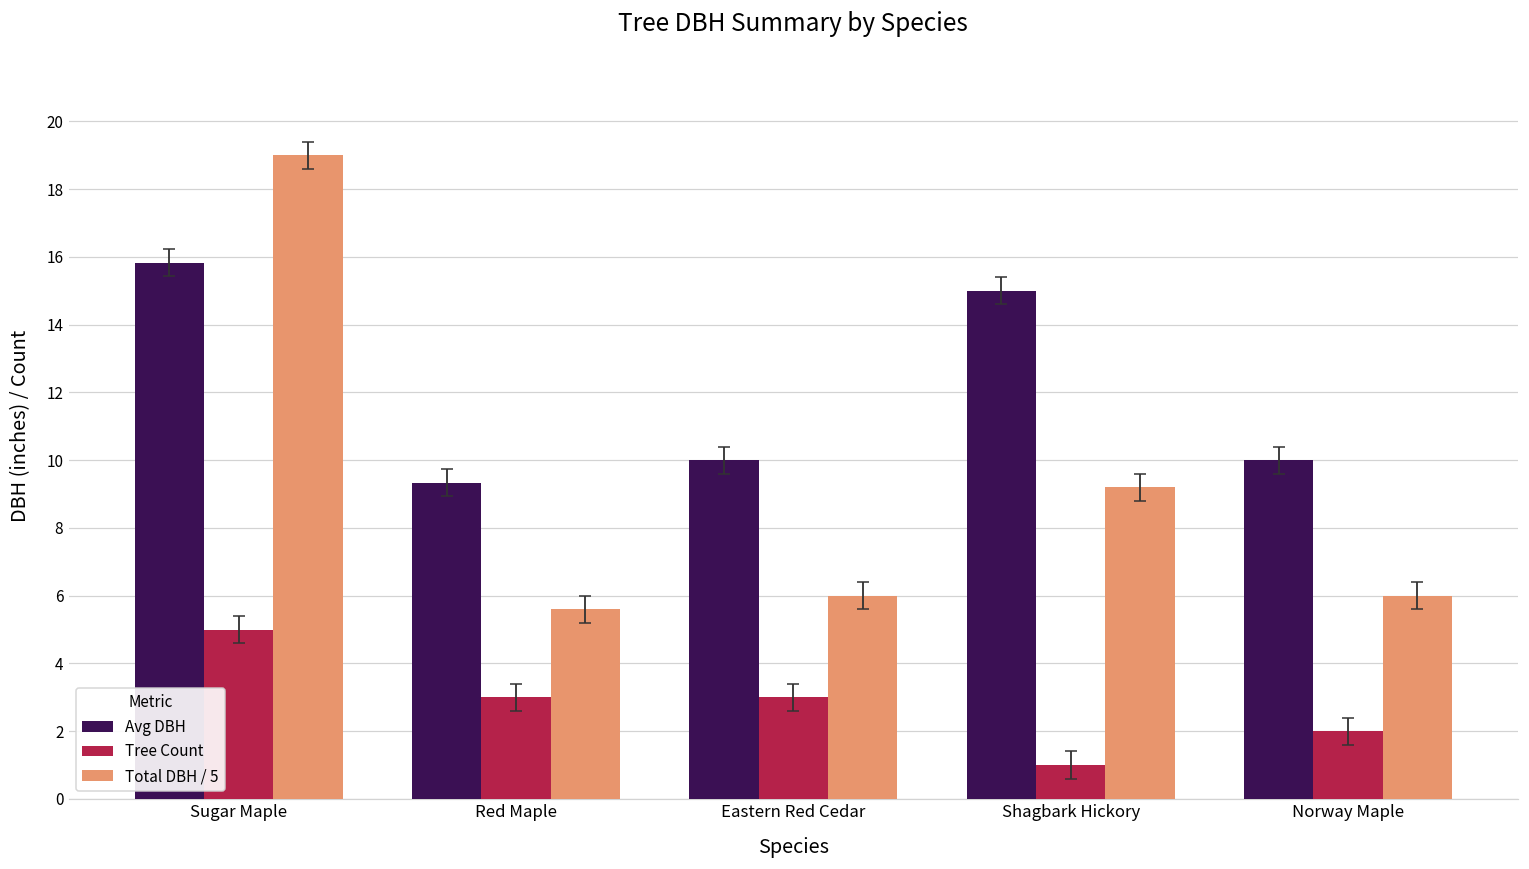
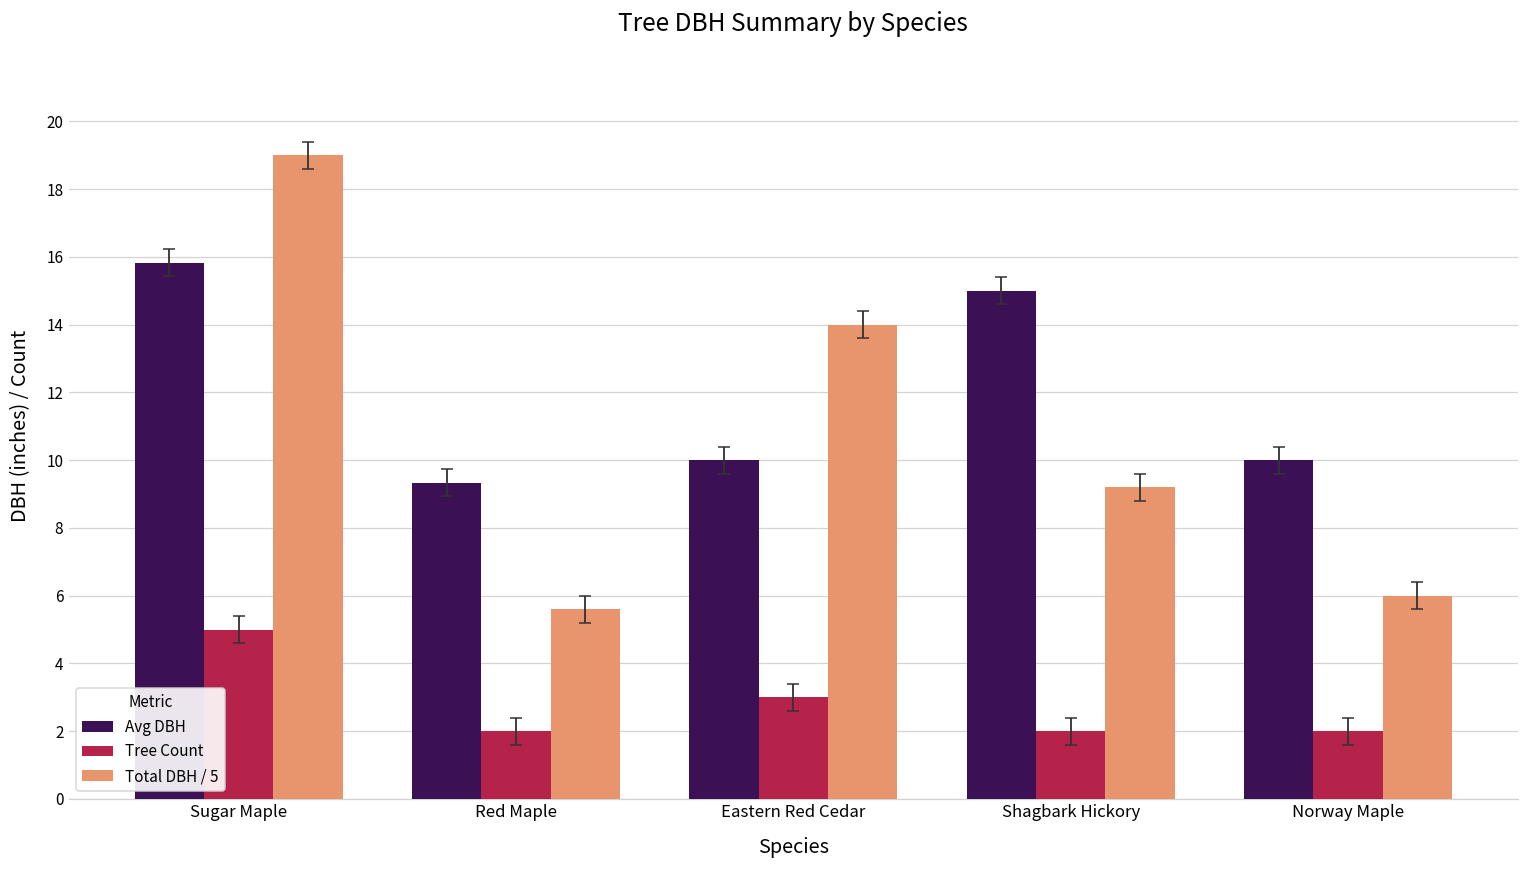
  {
    "Tree Count": {
      "Sugar Maple": 5,
-     "Red Maple": 3,
+     "Red Maple": 2,
      "Eastern Red Cedar": 3,
-     "Shagbark Hickory": 1,
+     "Shagbark Hickory": 2,
      "Norway Maple": 2
    },
    "Total DBH / 5": {
      "Sugar Maple": 19.0,
      "Red Maple": 5.6,
-     "Eastern Red Cedar": 6.0,
+     "Eastern Red Cedar": 14.0,
      "Shagbark Hickory": 9.2,
      "Norway Maple": 6.0
    }
  }
